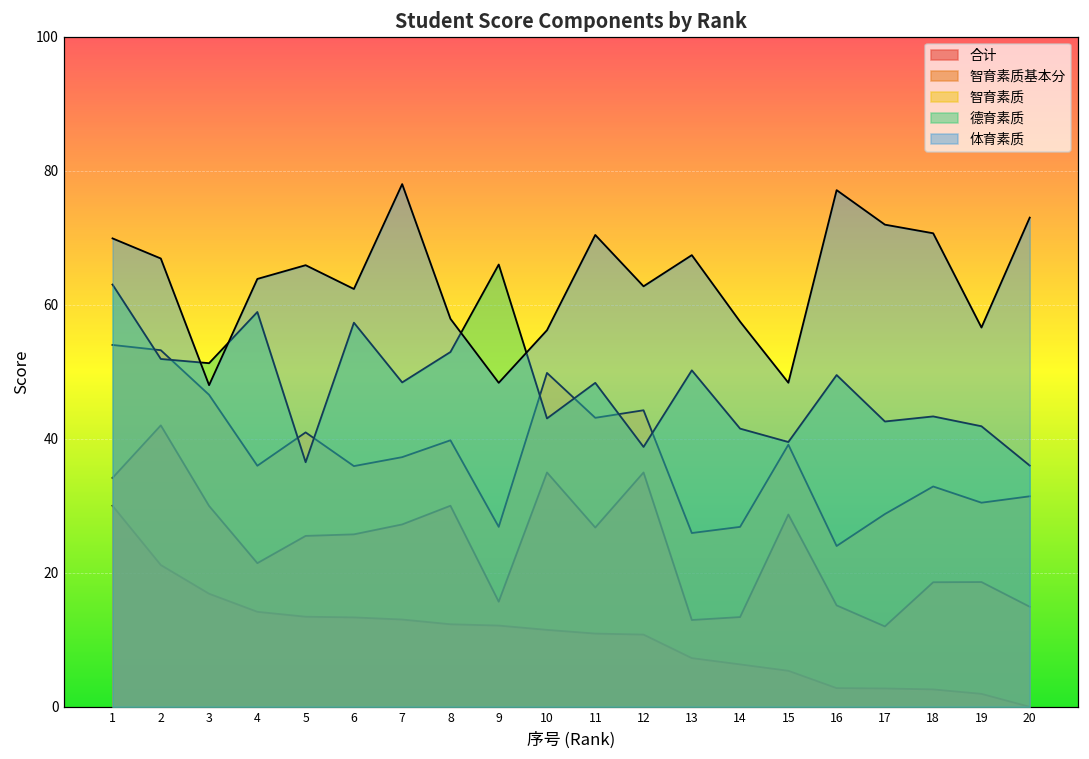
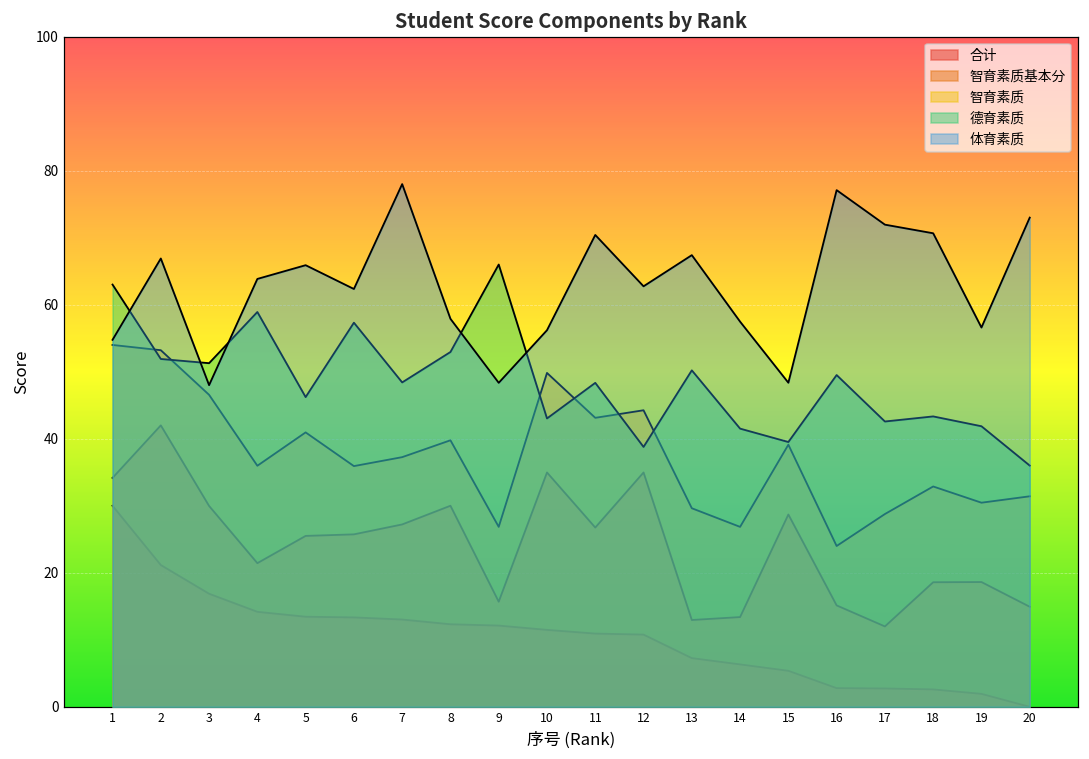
  {
    "智育素质": {
      "1": 54,
      "2": 53,
      "3": 47,
      "4": 36,
      "5": 41,
      "6": 36,
      "7": 37,
      "8": 40,
      "9": 27,
      "10": 50,
      "11": 43,
      "12": 44,
-     "13": 26,
+     "13": 30,
      "14": 27,
      "16": 24,
      "17": 29,
      "18": 33,
      "19": 30,
      "20": 31
    },
    "德育素质": {
      "1": 63,
      "2": 52,
      "3": 51,
      "4": 59,
-     "5": 37,
+     "5": 46,
      "6": 57,
      "7": 48,
      "8": 53,
      "9": 66,
      "10": 43,
      "11": 48,
      "12": 39,
      "13": 50,
      "14": 42,
      "16": 50,
      "17": 43,
      "18": 43,
      "19": 42,
      "20": 36
    },
    "体育素质": {
-     "1": 70,
+     "1": 55,
      "2": 67,
      "3": 48,
      "4": 64,
      "5": 66,
      "6": 62,
      "7": 78,
      "8": 58,
      "9": 48,
      "10": 56,
      "11": 70,
      "12": 63,
      "13": 67,
      "14": 57,
      "15": 48,
      "16": 77,
      "17": 72,
      "18": 71,
      "19": 57,
      "20": 73
    }
  }
